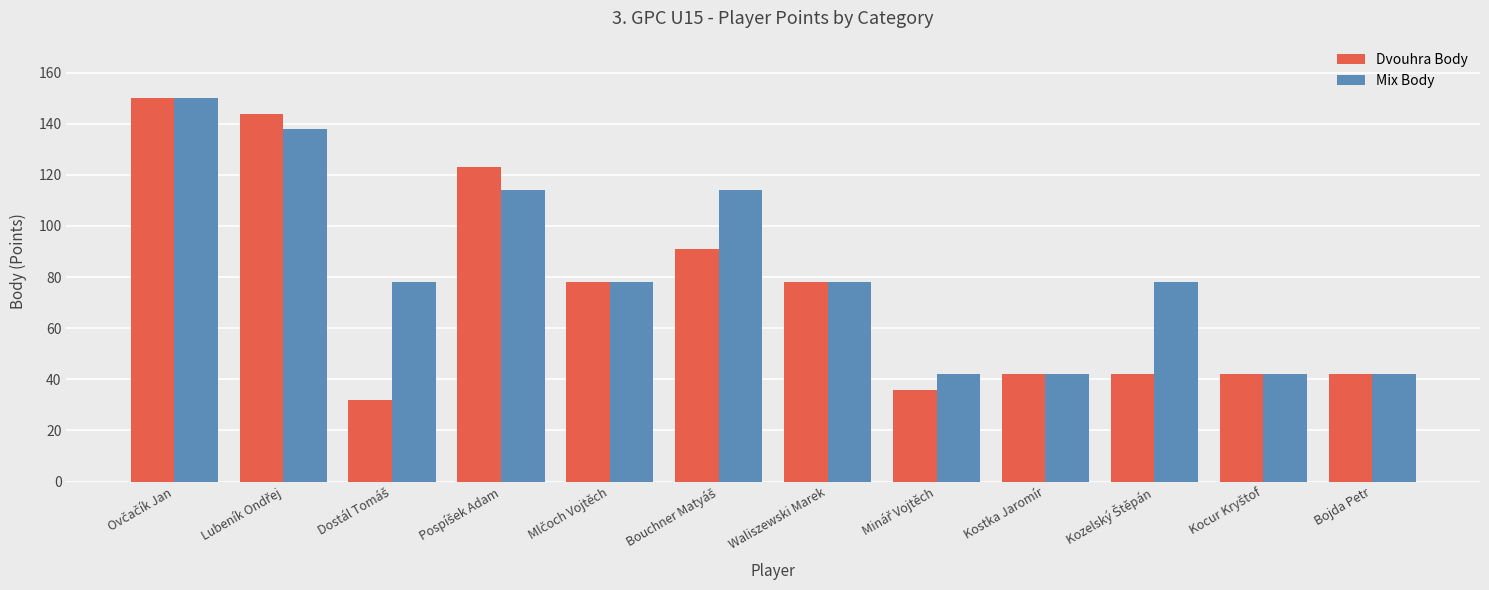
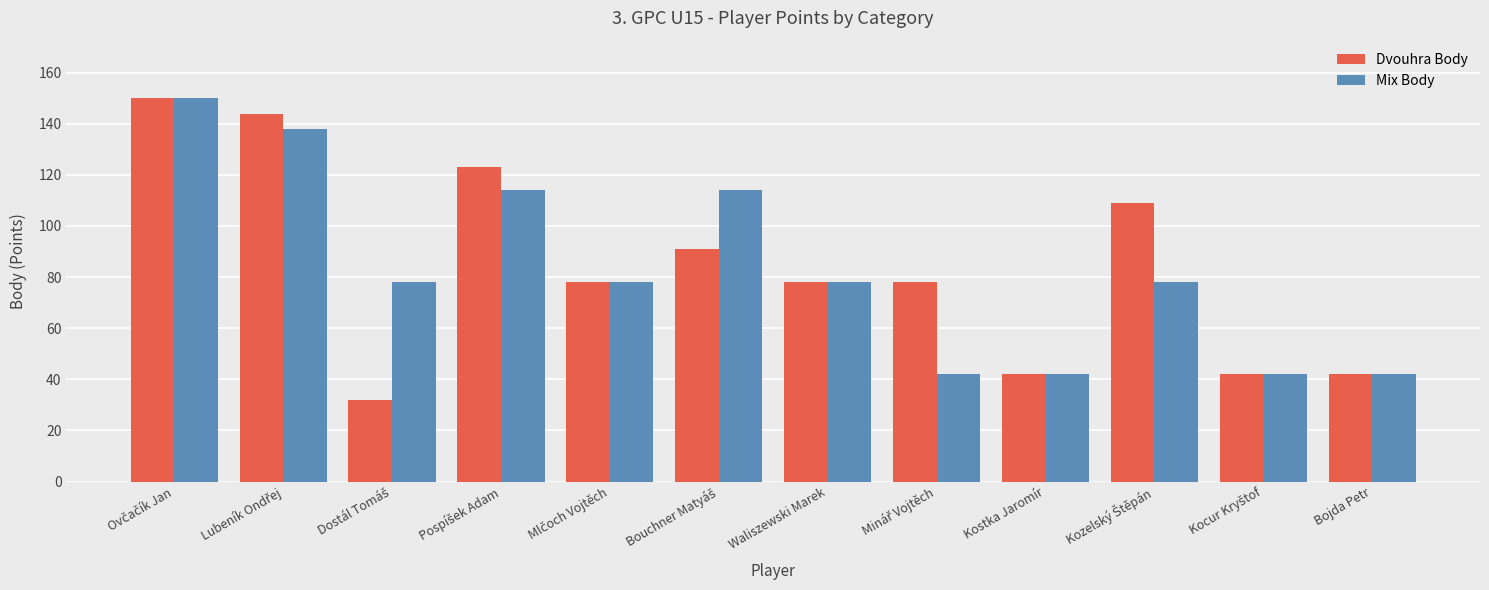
  {
    "Dvouhra Body": {
      "Ovčačík Jan": 150,
      "Lubeník Ondřej": 144,
      "Dostál Tomáš": 32,
      "Pospíšek Adam": 123,
      "Mlčoch Vojtěch": 78,
      "Bouchner Matyáš": 91,
      "Waliszewski Marek": 78,
-     "Minář Vojtěch": 36,
+     "Minář Vojtěch": 78,
      "Kostka Jaromír": 42,
-     "Kozelský Štěpán": 42,
+     "Kozelský Štěpán": 109,
      "Kocur Kryštof": 42,
      "Bojda Petr": 42
    },
    "Mix Body": {
      "Ovčačík Jan": 150,
      "Lubeník Ondřej": 138,
      "Dostál Tomáš": 78,
      "Pospíšek Adam": 114,
      "Mlčoch Vojtěch": 78,
      "Bouchner Matyáš": 114,
      "Waliszewski Marek": 78,
      "Minář Vojtěch": 42,
      "Kostka Jaromír": 42,
      "Kozelský Štěpán": 78,
      "Kocur Kryštof": 42,
      "Bojda Petr": 42
    }
  }
